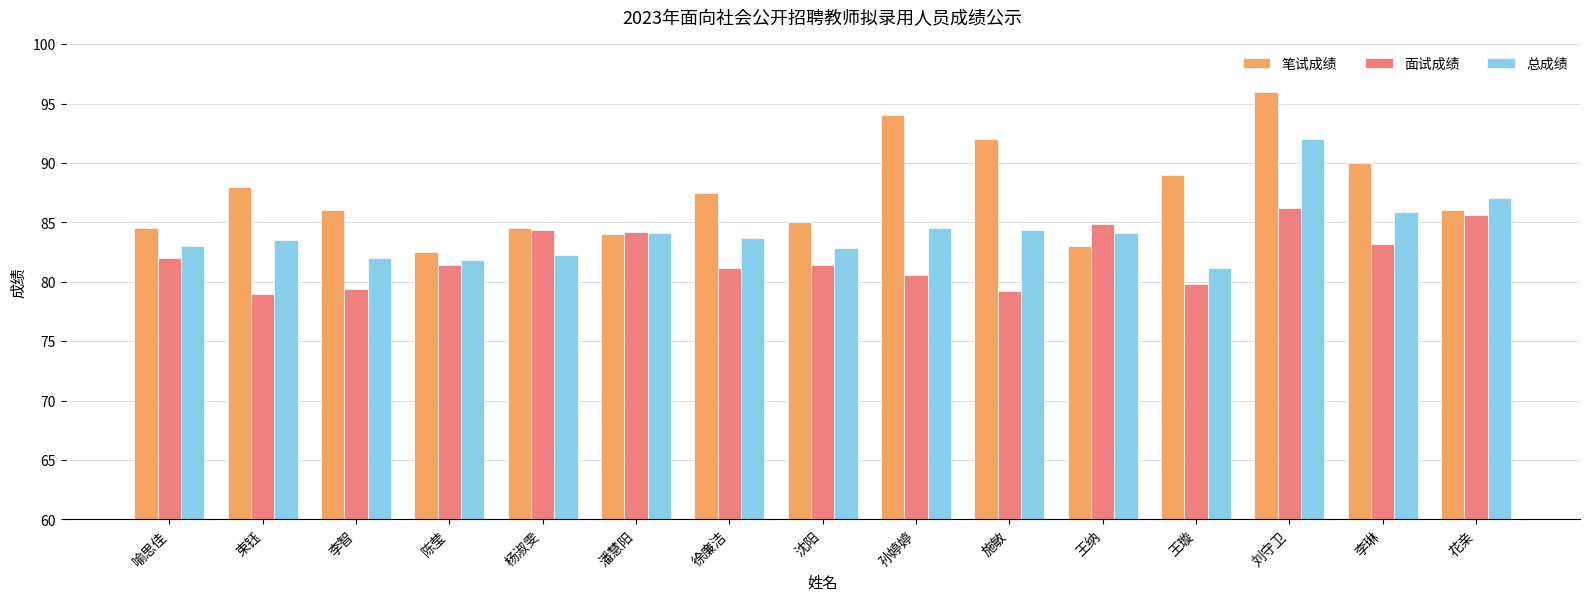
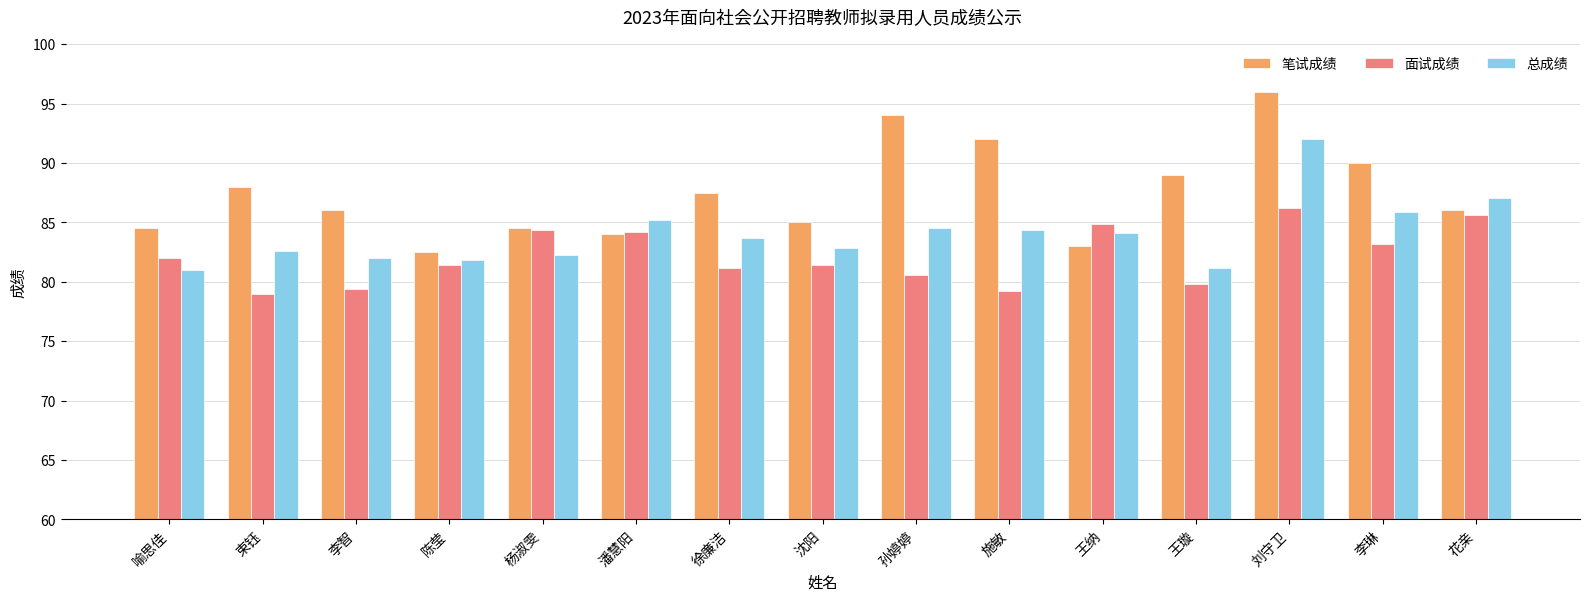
  {
    "总成绩": {
-     "喻思佳": 83,
-     "束钰": 83.5,
+     "喻思佳": 81,
+     "束钰": 82.6,
      "李智": 82.0,
      "陈莹": 81.8,
      "杨淑雯": 82.3,
-     "潘慧阳": 84.1,
+     "潘慧阳": 85.2,
      "徐廉洁": 83.7,
      "沈阳": 82.8,
      "孙婷婷": 84.5,
      "施敏": 84.3,
      "王纳": 84.1,
      "王璇": 81.1,
      "刘守卫": 92.0,
      "李琳": 85.9,
      "花亲": 87.0
    }
  }
